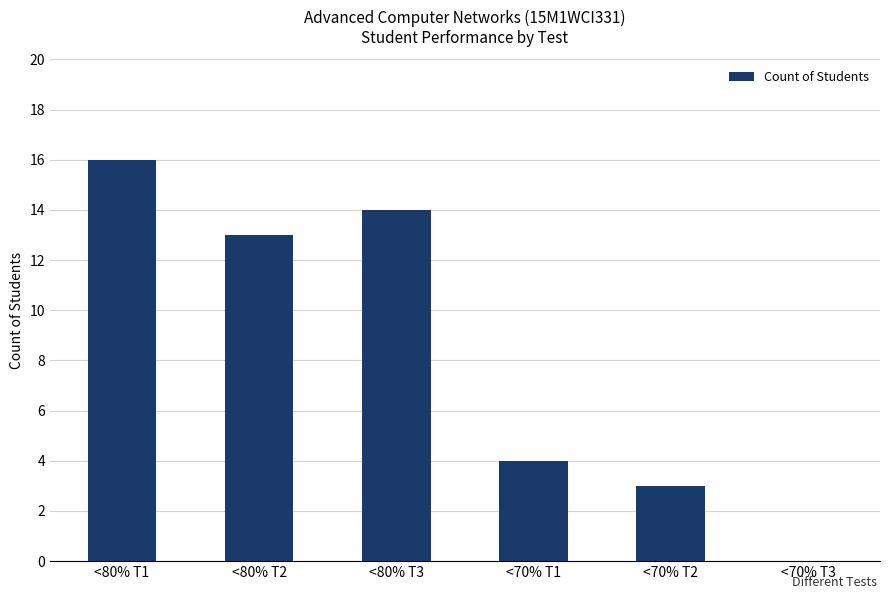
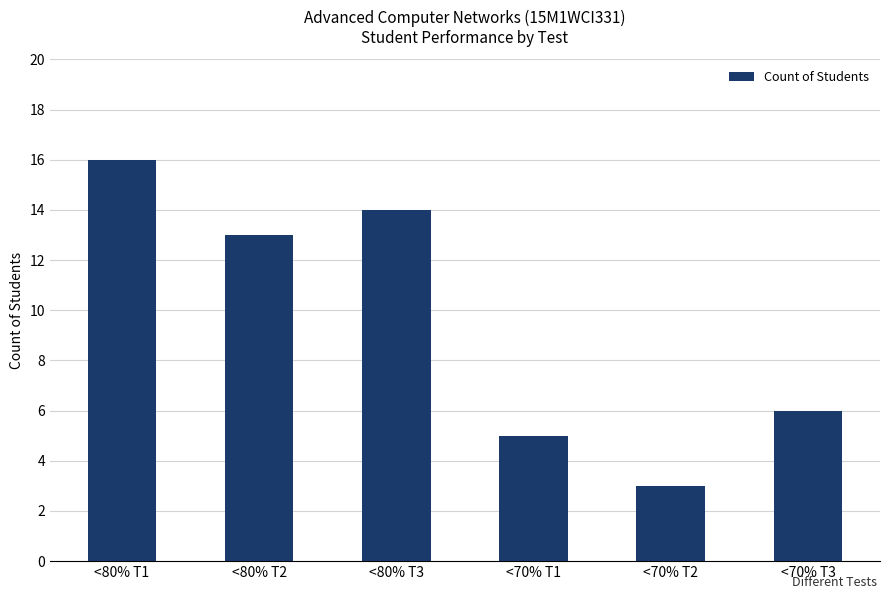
  {
    "<80% T1": 16,
    "<80% T2": 13,
    "<80% T3": 14,
-   "<70% T1": 4,
+   "<70% T1": 5,
    "<70% T2": 3,
-   "<70% T3": 0
+   "<70% T3": 6
  }
